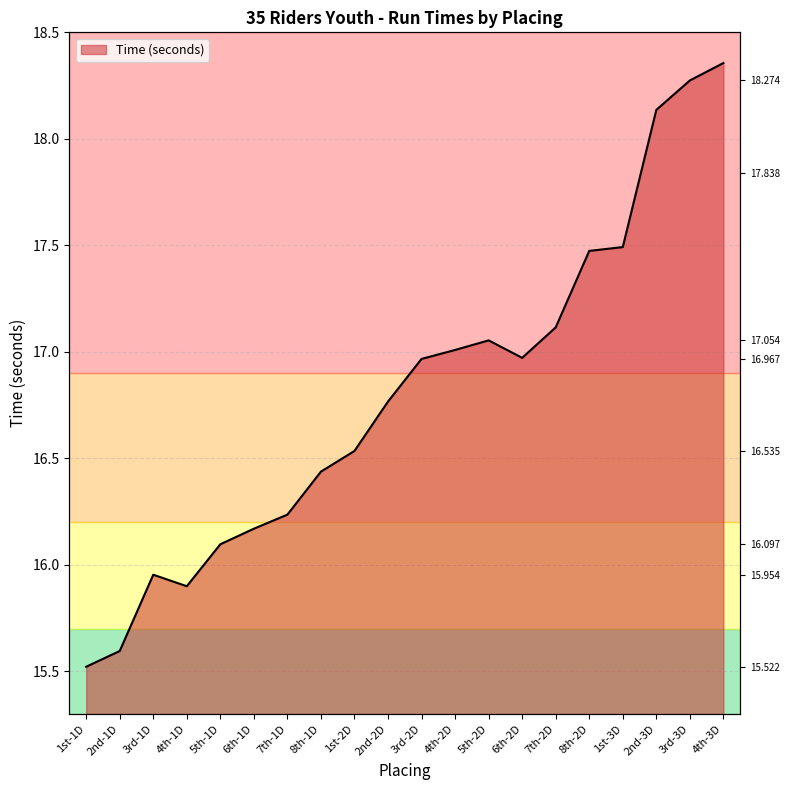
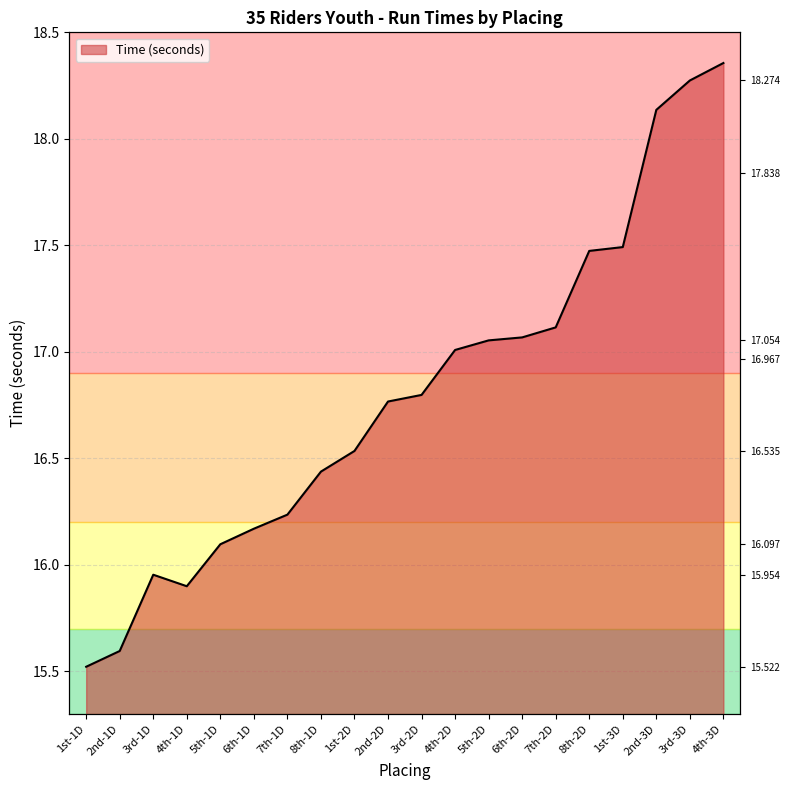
  {
    "1st-1D": 15.52,
    "2nd-1D": 15.60,
    "3rd-1D": 15.95,
    "4th-1D": 15.90,
    "5th-1D": 16.10,
    "6th-1D": 16.17,
    "7th-1D": 16.24,
    "8th-1D": 16.44,
    "1st-2D": 16.54,
    "2nd-2D": 16.77,
-   "3rd-2D": 16.97,
+   "3rd-2D": 16.80,
    "4th-2D": 17.01,
    "5th-2D": 17.05,
-   "6th-2D": 16.97,
+   "6th-2D": 17.07,
    "7th-2D": 17.12,
    "8th-2D": 17.47,
    "1st-3D": 17.49,
    "2nd-3D": 18.14,
    "3rd-3D": 18.27,
    "4th-3D": 18.36
  }
